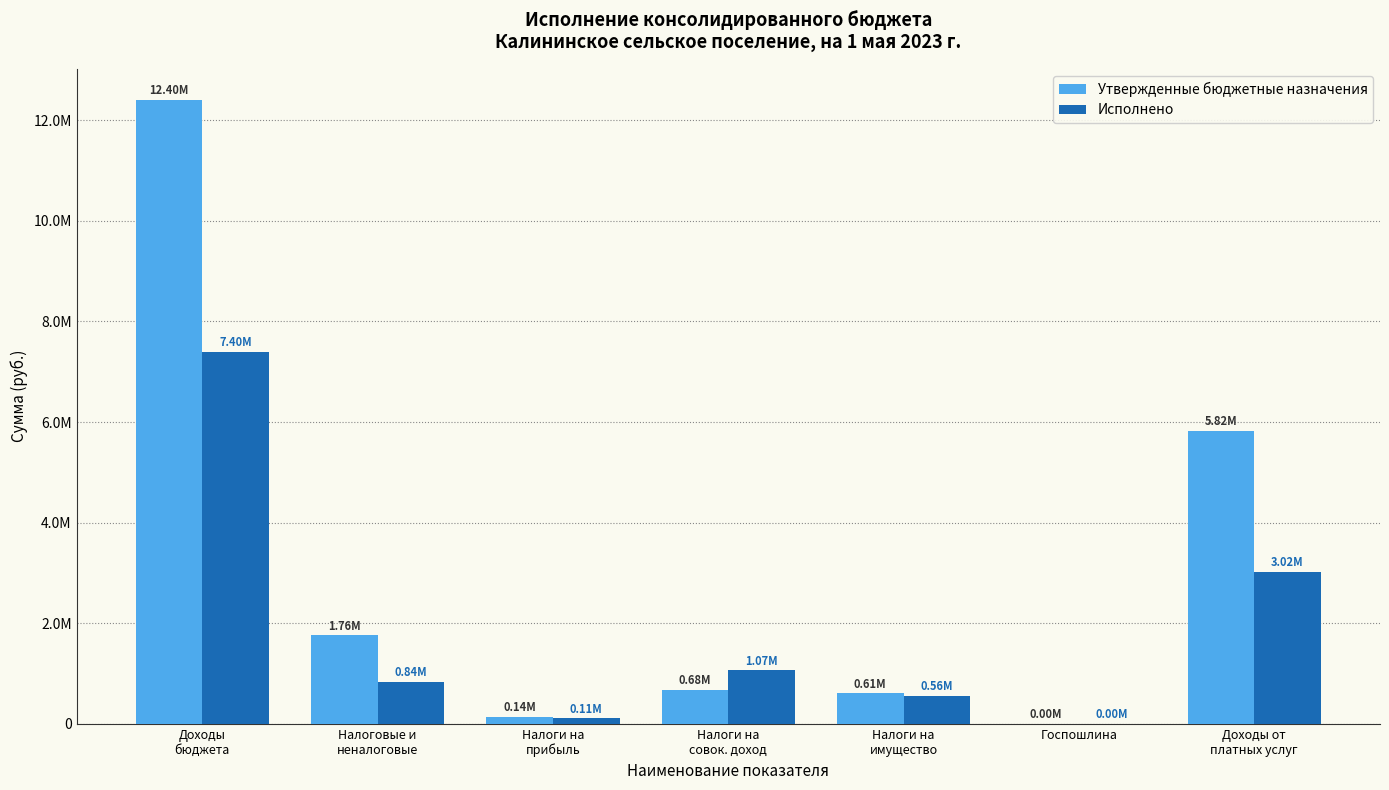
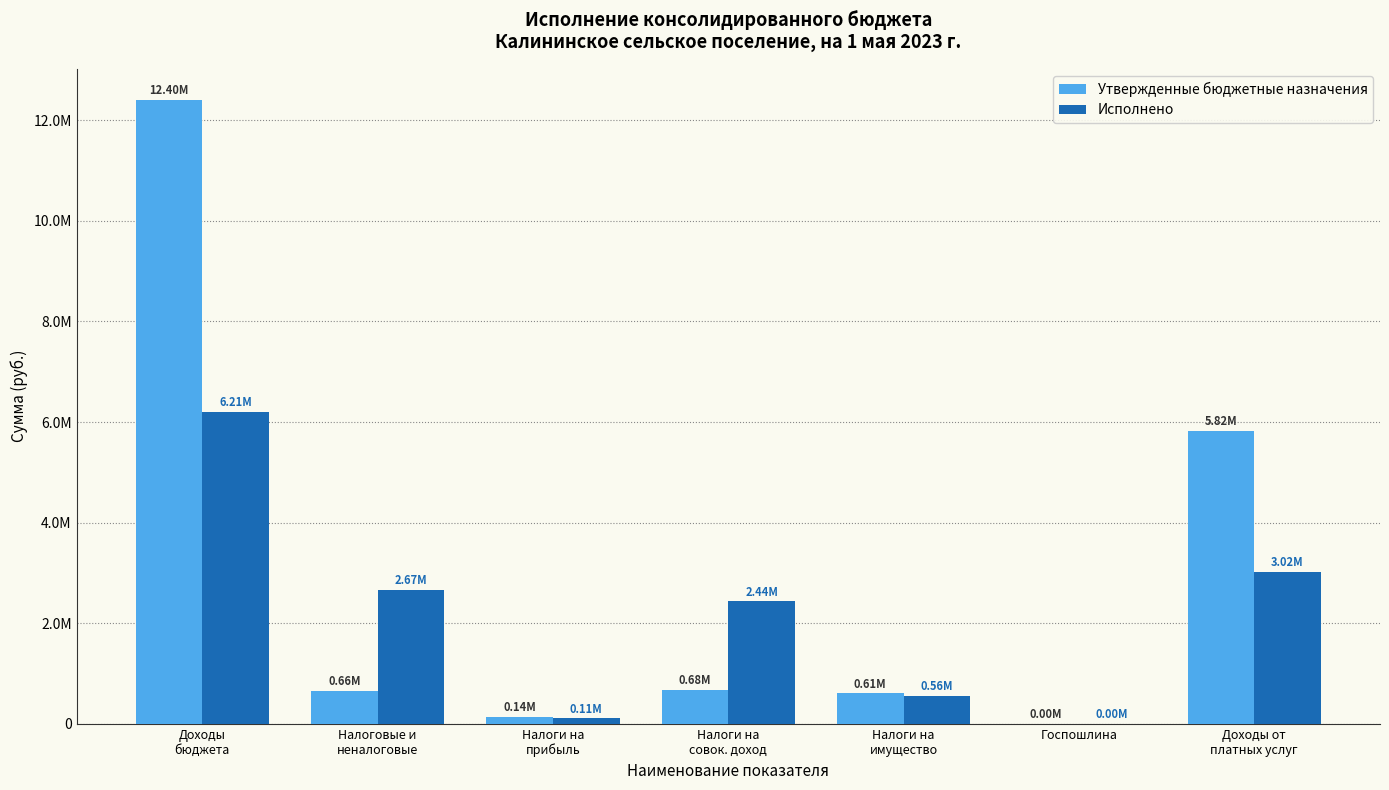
  {
    "Утвержденные бюджетные назначения": {
-     "Налоговые и неналоговые": "1.76М"
+     "Налоговые и неналоговые": "0.66М"
    },
    "Исполнено": {
-     "Доходы бюджета": "7.40М",
-     "Налоговые и неналоговые": "0.84М",
-     "Налоги на совок. доход": "1.07М"
+     "Доходы бюджета": "6.21М",
+     "Налоговые и неналоговые": "2.67М",
+     "Налоги на совок. доход": "2.44М"
    }
  }
